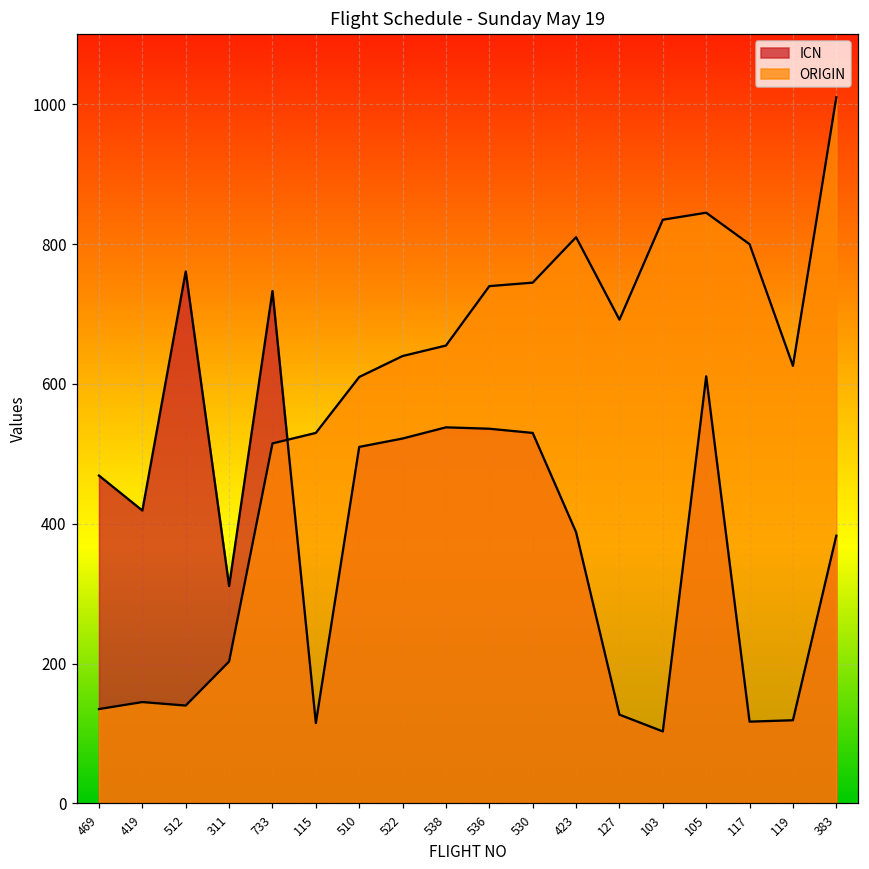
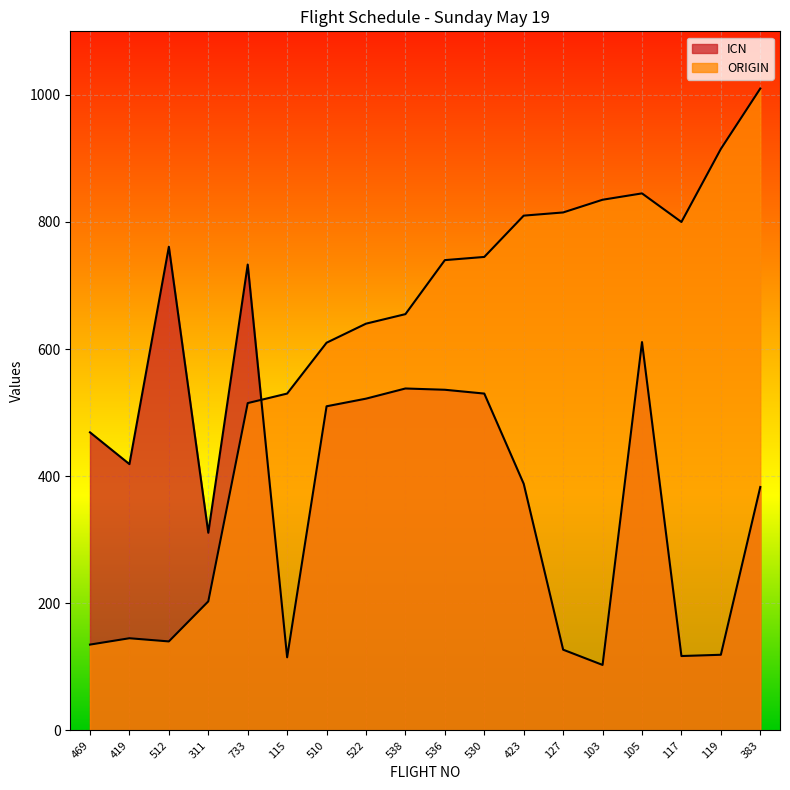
  {
    "ICN": {
      "469": 470,
      "419": 420,
      "512": 760,
      "311": 310,
      "733": 730,
      "115": 120,
      "510": 510,
      "522": 520,
      "538": 540,
      "536": 540,
      "530": 530,
      "423": 390,
      "127": 130,
      "103": 100,
      "105": 610,
      "117": 120,
      "119": 120,
      "383": 380
    },
    "ORIGIN": {
      "469": 140,
      "419": 150,
      "512": 140,
      "311": 200,
      "733": 520,
      "115": 530,
      "510": 610,
      "522": 640,
      "538": 660,
      "536": 740,
      "530": 750,
      "423": 810,
-     "127": 690,
+     "127": 820,
      "103": 840,
      "105": 850,
      "117": 800,
-     "119": 630,
+     "119": 920,
      "383": 1010
    }
  }
